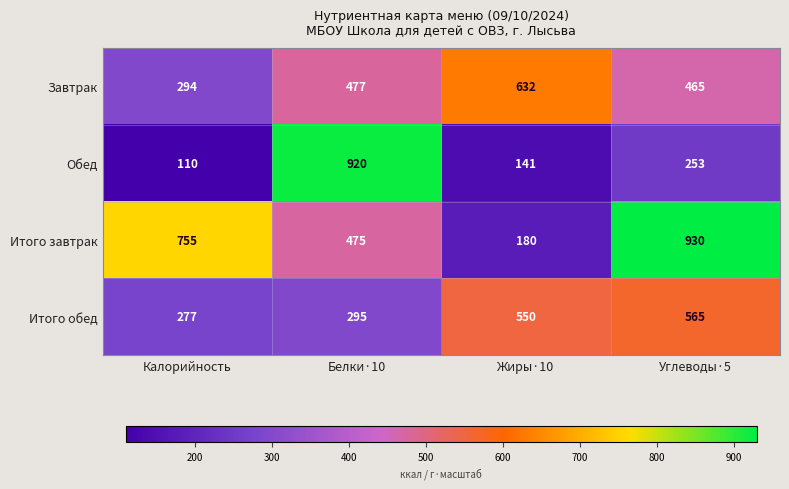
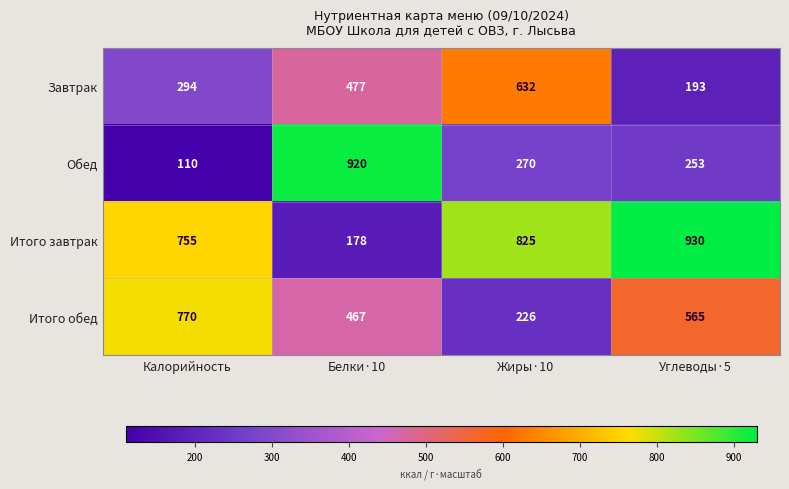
  {
    "Завтрак": {
      "Калорийность": 294,
      "Белки·10": 477,
      "Жиры·10": 632,
-     "Углеводы·5": 465
+     "Углеводы·5": 193
    },
    "Обед": {
      "Калорийность": 110,
      "Белки·10": 920,
-     "Жиры·10": 141,
+     "Жиры·10": 270,
      "Углеводы·5": 253
    },
    "Итого завтрак": {
      "Калорийность": 755,
-     "Белки·10": 475,
-     "Жиры·10": 180,
+     "Белки·10": 178,
+     "Жиры·10": 825,
      "Углеводы·5": 930
    },
    "Итого обед": {
-     "Калорийность": 277,
-     "Белки·10": 295,
-     "Жиры·10": 550,
+     "Калорийность": 770,
+     "Белки·10": 467,
+     "Жиры·10": 226,
      "Углеводы·5": 565
    }
  }
